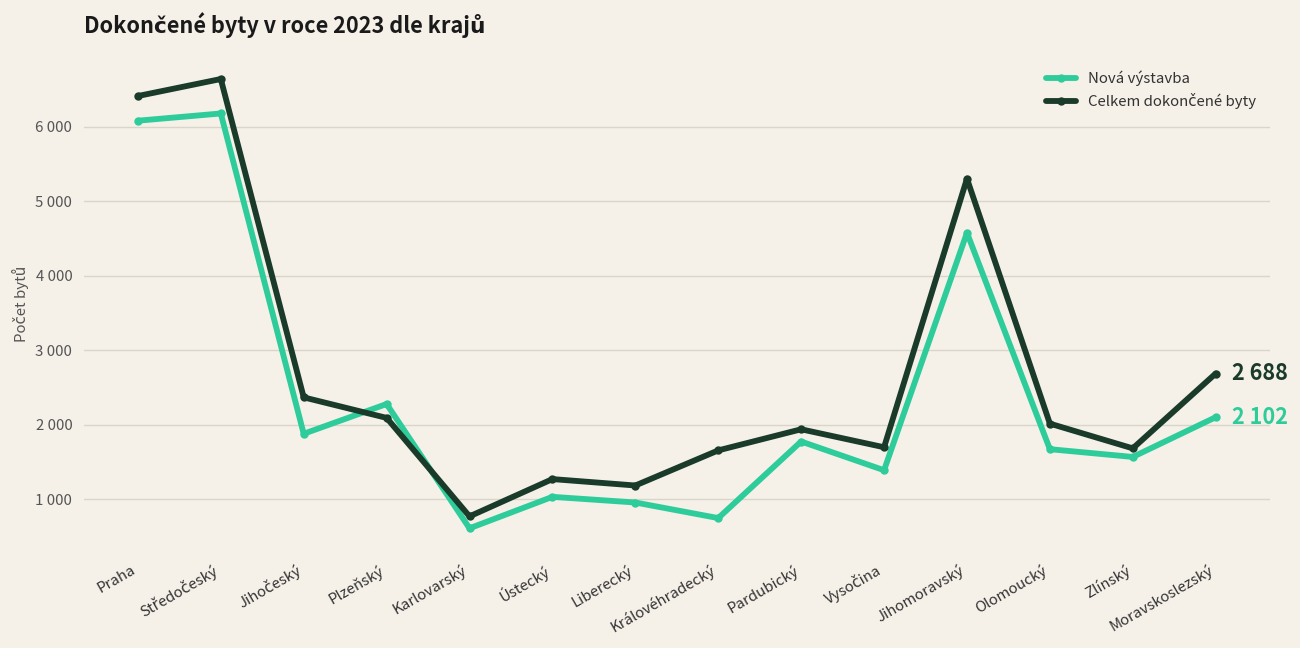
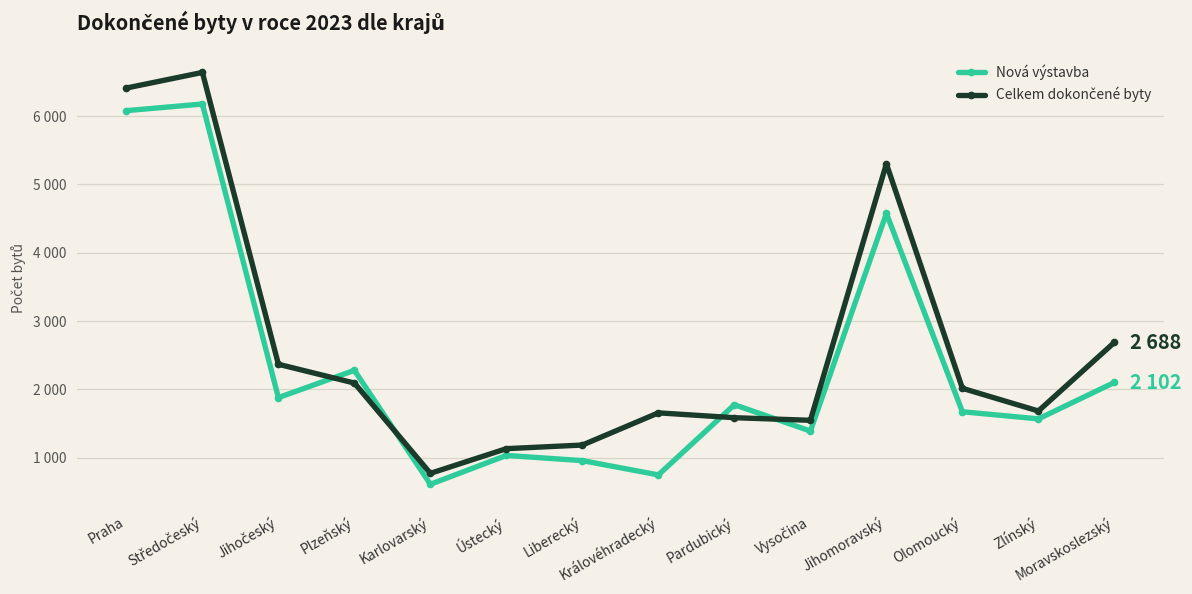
  {
    "Nová výstavba": {
      "Praha": 6100,
      "Středočeský": 6200,
      "Jihočeský": 1900,
      "Plzeňský": 2300,
      "Karlovarský": 600,
      "Ústecký": 1000,
      "Liberecký": 1000,
      "Královéhradecký": 700,
      "Pardubický": 1800,
      "Vysočina": 1400,
      "Jihomoravský": 4600,
      "Olomoucký": 1700,
      "Zlínský": 1600
    },
    "Celkem dokončené byty": {
      "Praha": 6400,
      "Středočeský": 6600,
      "Jihočeský": 2400,
      "Plzeňský": 2100,
      "Karlovarský": 800,
-     "Ústecký": 1300,
+     "Ústecký": 1100,
      "Liberecký": 1200,
      "Královéhradecký": 1700,
-     "Pardubický": 1900,
-     "Vysočina": 1700,
+     "Pardubický": 1600,
+     "Vysočina": 1500,
      "Jihomoravský": 5300,
      "Olomoucký": 2000,
      "Zlínský": 1700
    }
  }
